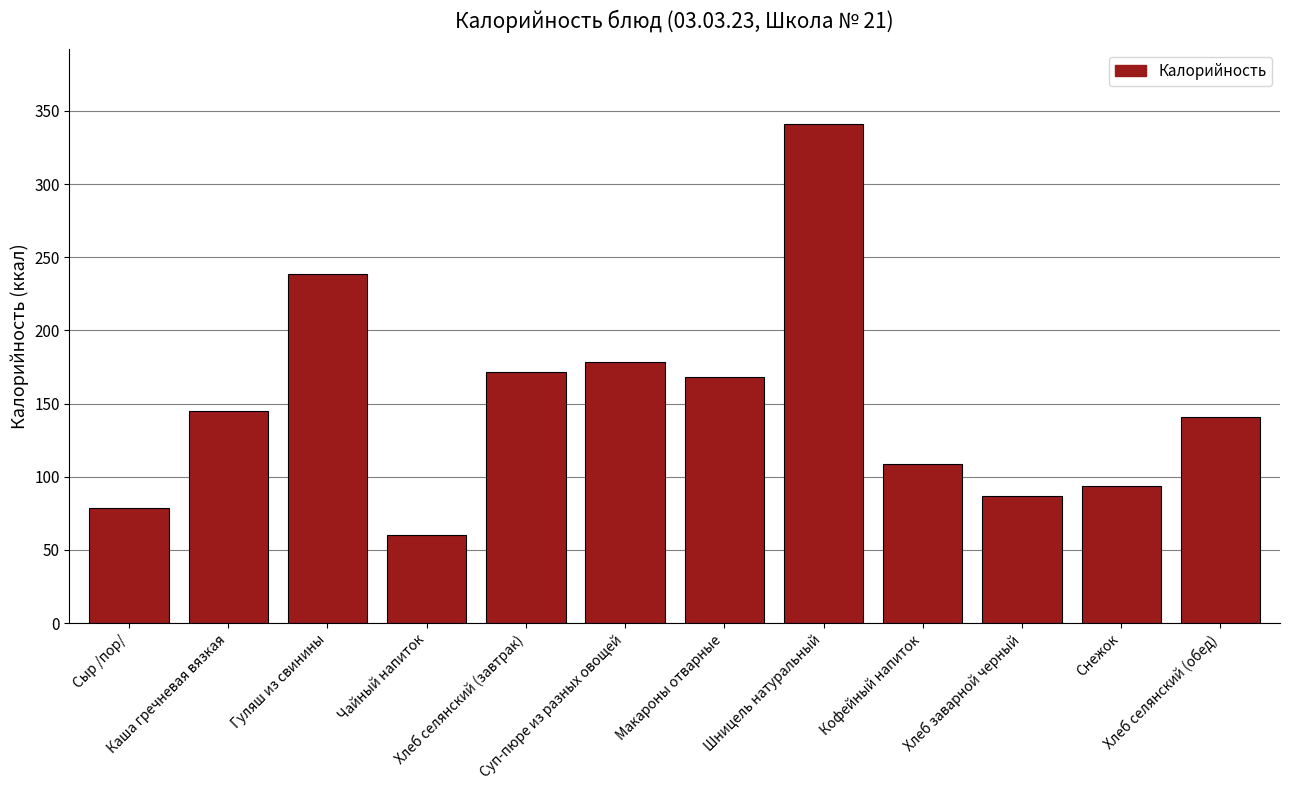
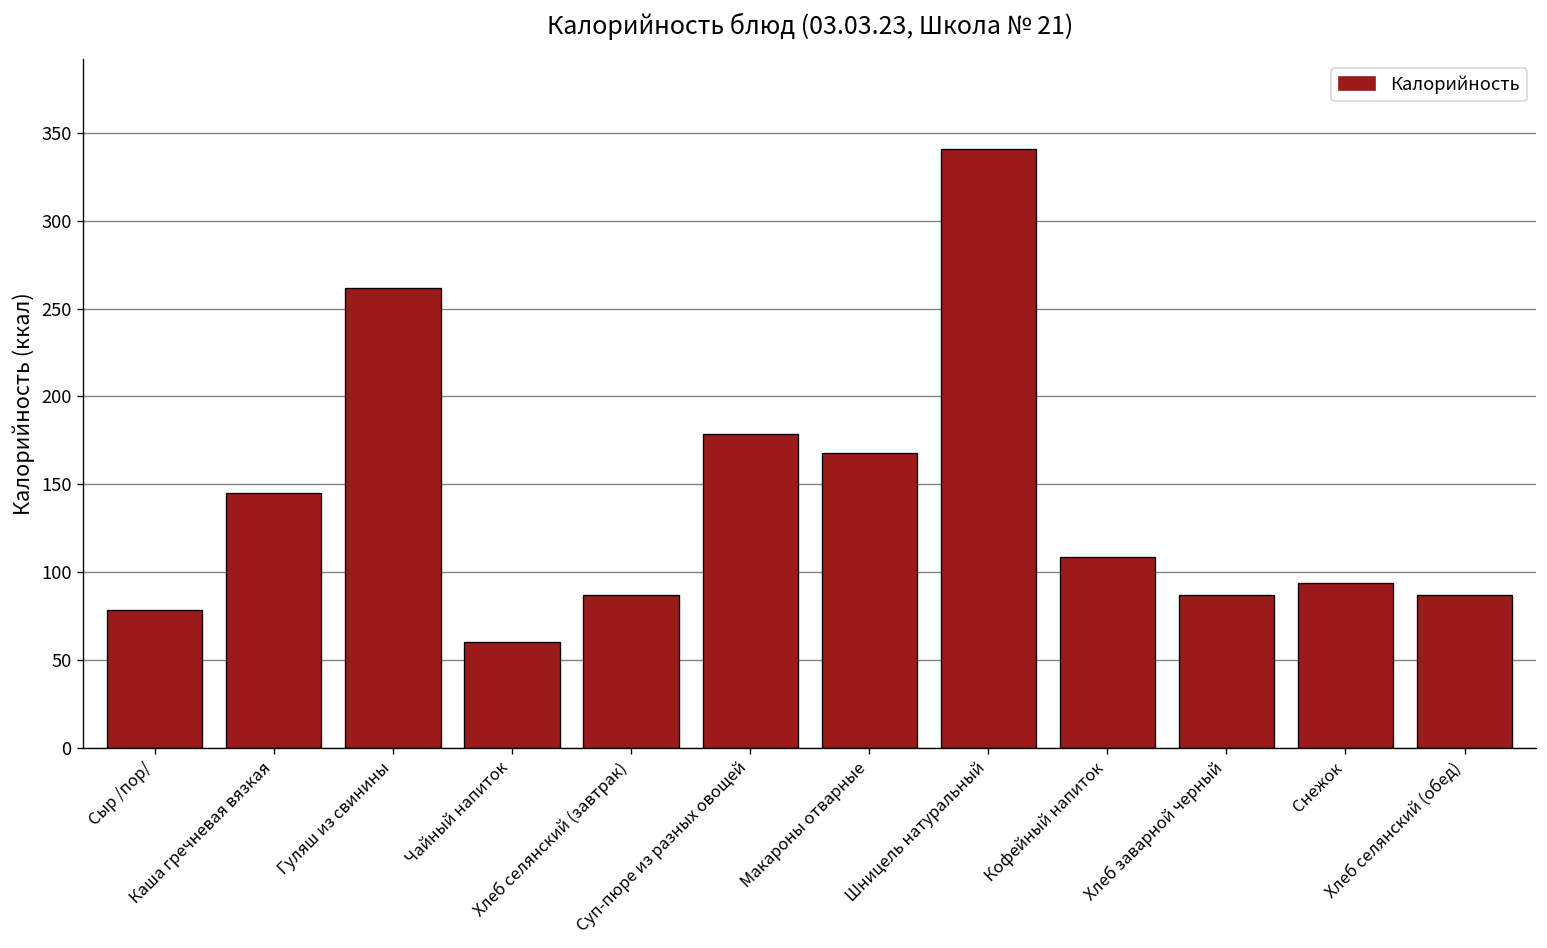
  {
    "Сыр /пор/": 79,
    "Каша гречневая вязкая": 145,
-   "Гуляш из свинины": 239,
+   "Гуляш из свинины": 262,
    "Чайный напиток": 60,
-   "Хлеб селянский (завтрак)": 171,
+   "Хлеб селянский (завтрак)": 87,
    "Суп-пюре из разных овощей": 179,
    "Макароны отварные": 168,
    "Шницель натуральный": 341,
    "Кофейный напиток": 109,
    "Хлеб заварной черный": 87,
    "Снежок": 94,
-   "Хлеб селянский (обед)": 141
+   "Хлеб селянский (обед)": 87
  }
